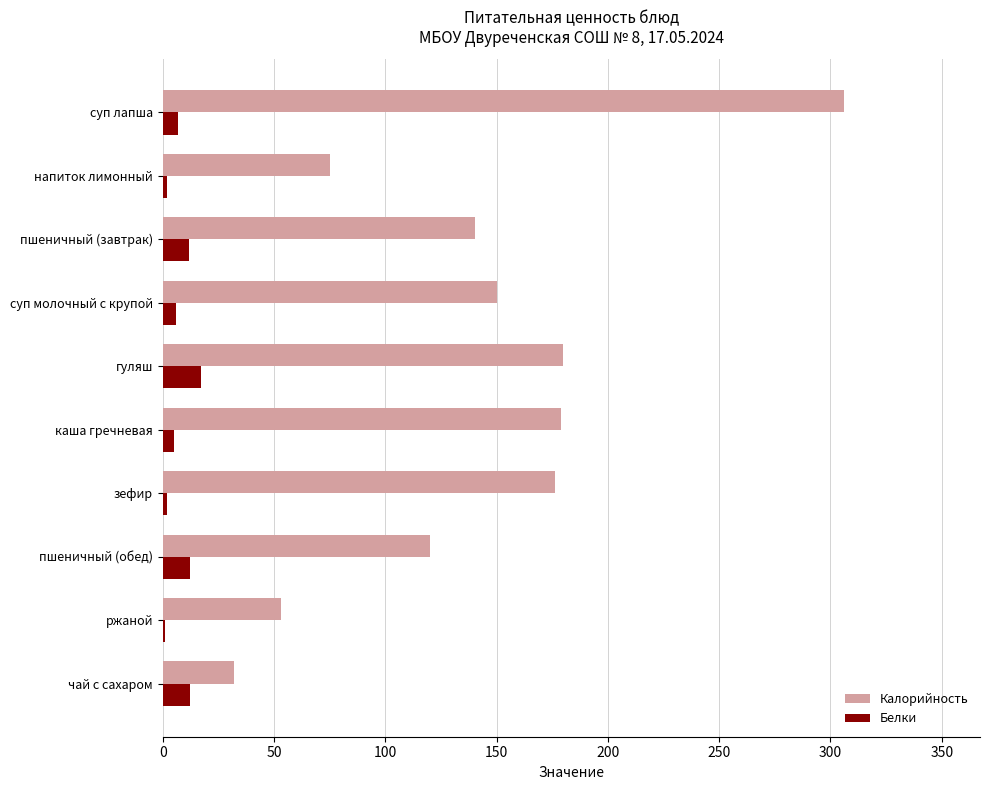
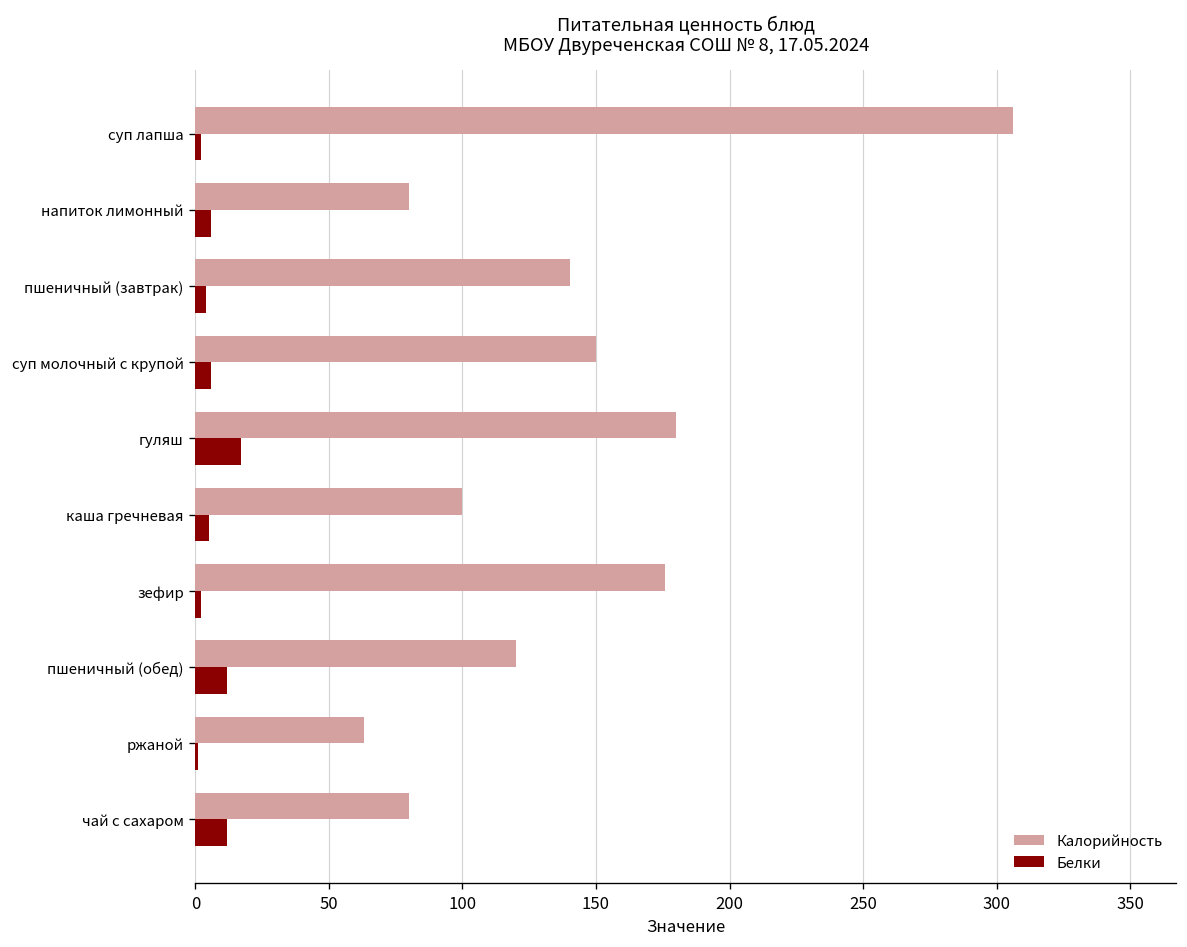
  {
    "Калорийность": {
      "суп лапша": 306,
-     "напиток лимонный": 75,
+     "напиток лимонный": 80,
      "пшеничный (завтрак)": 140,
      "суп молочный с крупой": 150,
      "гуляш": 180,
-     "каша гречневая": 179,
+     "каша гречневая": 100,
      "зефир": 176,
      "пшеничный (обед)": 120,
-     "ржаной": 53,
-     "чай с сахаром": 32
+     "ржаной": 63,
+     "чай с сахаром": 80
    },
    "Белки": {
-     "суп лапша": 7,
-     "напиток лимонный": 2,
-     "пшеничный (завтрак)": 12,
+     "суп лапша": 2,
+     "напиток лимонный": 6,
+     "пшеничный (завтрак)": 4,
      "суп молочный с крупой": 6,
      "гуляш": 17,
      "каша гречневая": 5,
      "зефир": 2,
      "пшеничный (обед)": 12,
      "чай с сахаром": 12
    }
  }
